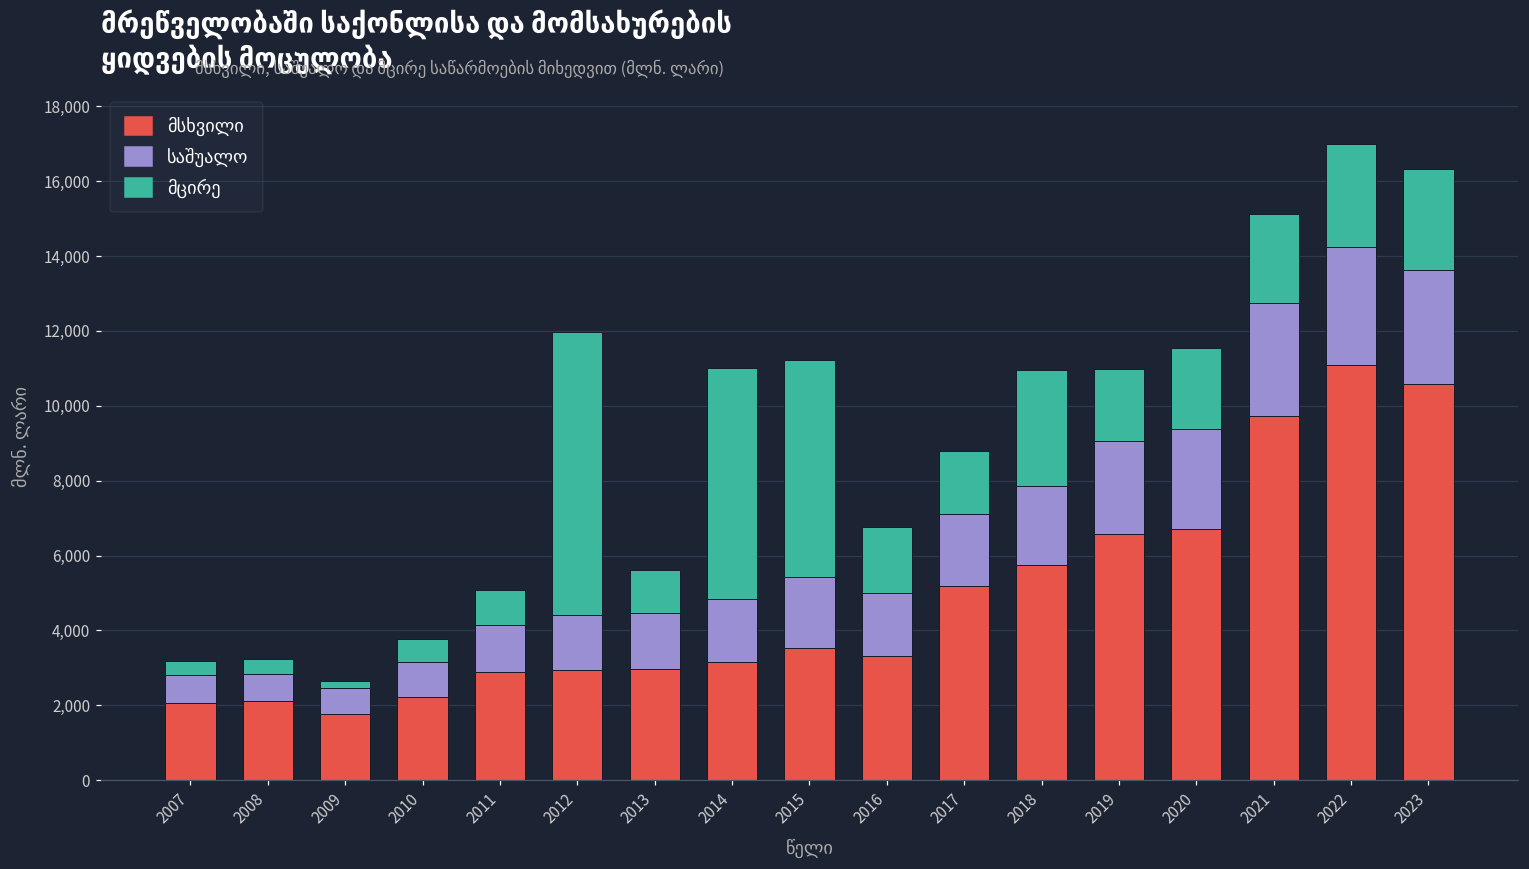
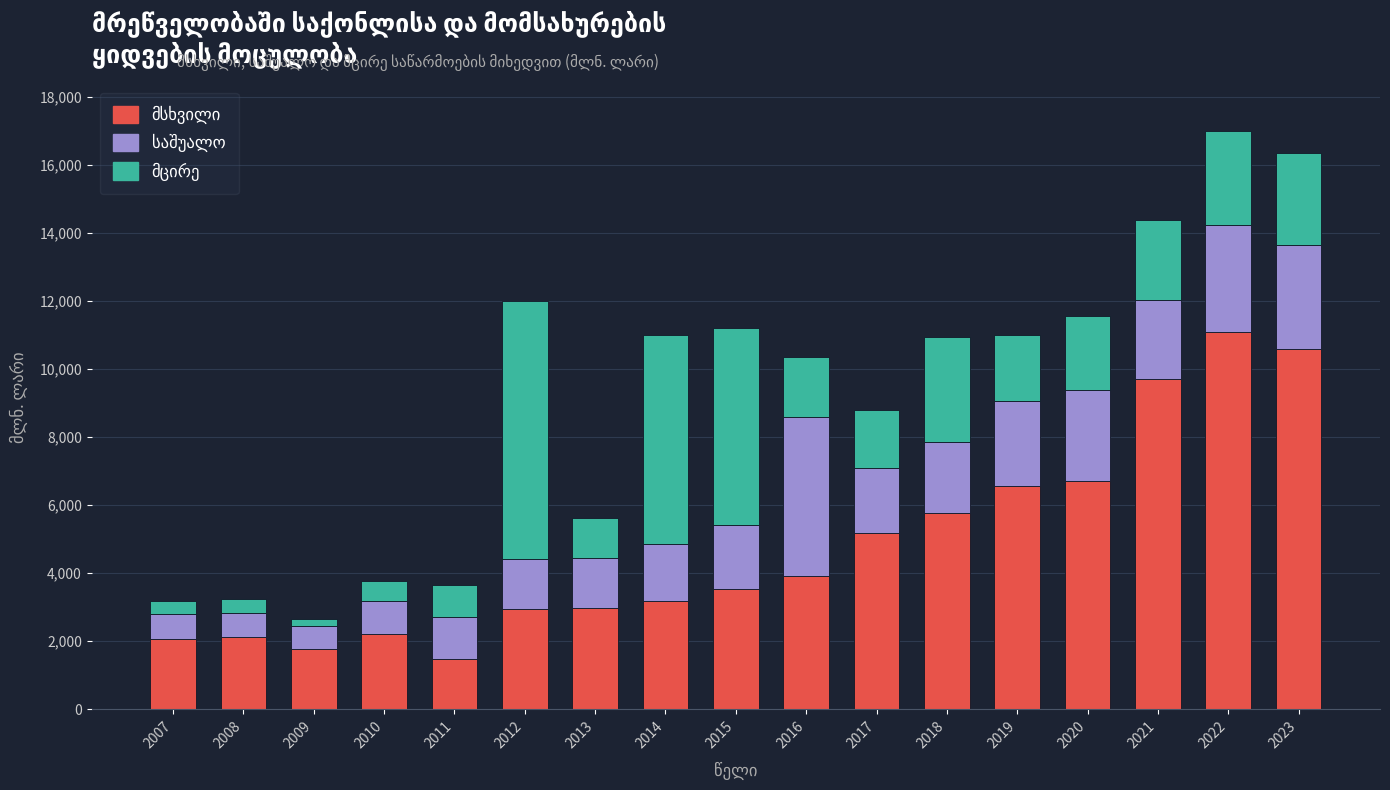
  {
    "მსხვილი": {
      "2007": "2,100",
      "2008": "2,100",
      "2009": "1,800",
      "2010": "2,200",
-     "2011": "2,900",
+     "2011": "1,500",
      "2012": "2,900",
      "2013": "3,000",
      "2014": "3,200",
      "2015": "3,500",
-     "2016": "3,300",
+     "2016": "3,900",
      "2017": "5,200",
      "2018": "5,800",
      "2019": "6,600",
      "2020": "6,700",
      "2021": "9,700",
      "2022": "11,100",
      "2023": "10,600"
    },
    "საშუალო": {
      "2007": "700",
      "2008": "700",
      "2009": "700",
      "2010": "900",
      "2011": "1,300",
      "2012": "1,500",
      "2013": "1,500",
      "2014": "1,700",
      "2015": "1,900",
-     "2016": "1,700",
+     "2016": "4,700",
      "2017": "1,900",
      "2018": "2,100",
      "2019": "2,500",
      "2020": "2,700",
-     "2021": "3,000",
+     "2021": "2,300",
      "2022": "3,200",
      "2023": "3,100"
    },
    "მცირე": {
      "2007": "400",
      "2008": "400",
      "2009": "200",
      "2010": "600",
      "2011": "900",
      "2012": "7,600",
      "2013": "1,200",
      "2014": "6,200",
      "2015": "5,800",
      "2016": "1,800",
      "2017": "1,700",
      "2018": "3,100",
      "2019": "1,900",
      "2020": "2,200",
      "2021": "2,400",
      "2022": "2,800",
      "2023": "2,700"
    }
  }
